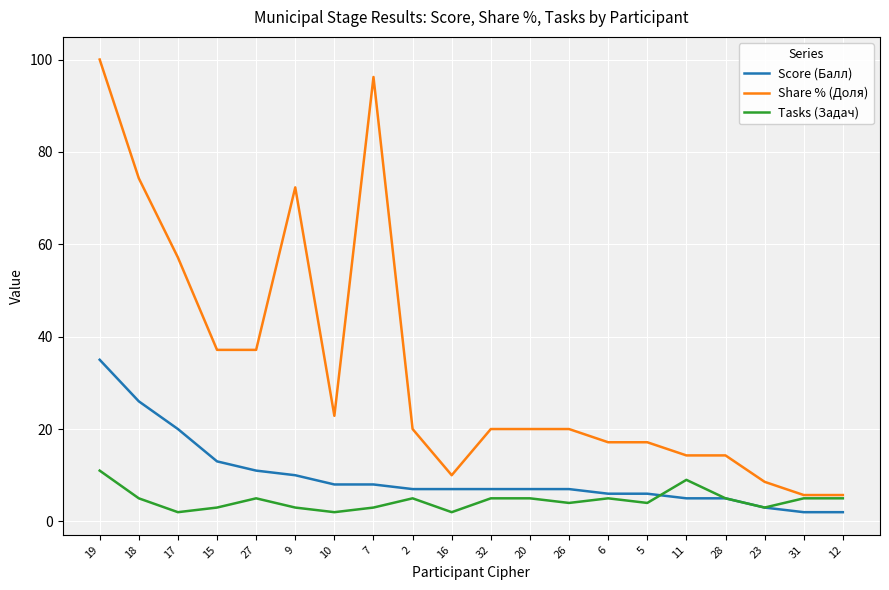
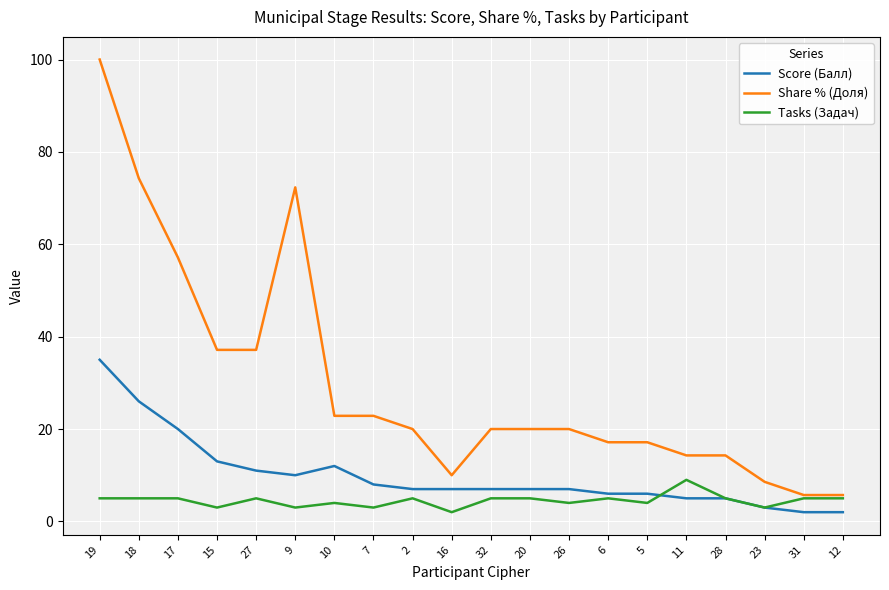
  {
    "Score (Балл)": {
      "19": 35,
      "18": 26,
      "17": 20,
      "15": 13,
      "27": 11,
      "9": 10,
-     "10": 8,
+     "10": 12,
      "7": 8,
      "2": 7,
      "16": 7,
      "32": 7,
      "20": 7,
      "26": 7,
      "6": 6,
      "5": 6,
      "11": 5,
      "31": 2,
      "12": 2
    },
    "Share % (Доля)": {
      "19": 100,
      "18": 74,
      "17": 57,
      "15": 37,
      "27": 37,
      "9": 72,
      "10": 23,
-     "7": 96,
+     "7": 23,
      "2": 20,
      "16": 10,
      "32": 20,
      "20": 20,
      "26": 20,
      "6": 17,
      "5": 17,
      "11": 14,
      "28": 14,
      "23": 9,
      "31": 6,
      "12": 6
    },
    "Tasks (Задач)": {
-     "19": 11,
+     "19": 5,
      "18": 5,
-     "17": 2,
+     "17": 5,
      "15": 3,
      "27": 5,
      "9": 3,
-     "10": 2,
+     "10": 4,
      "7": 3,
      "2": 5,
      "16": 2,
      "32": 5,
      "20": 5,
      "26": 4,
      "6": 5,
      "5": 4,
      "11": 9,
      "31": 5,
      "12": 5
    }
  }
